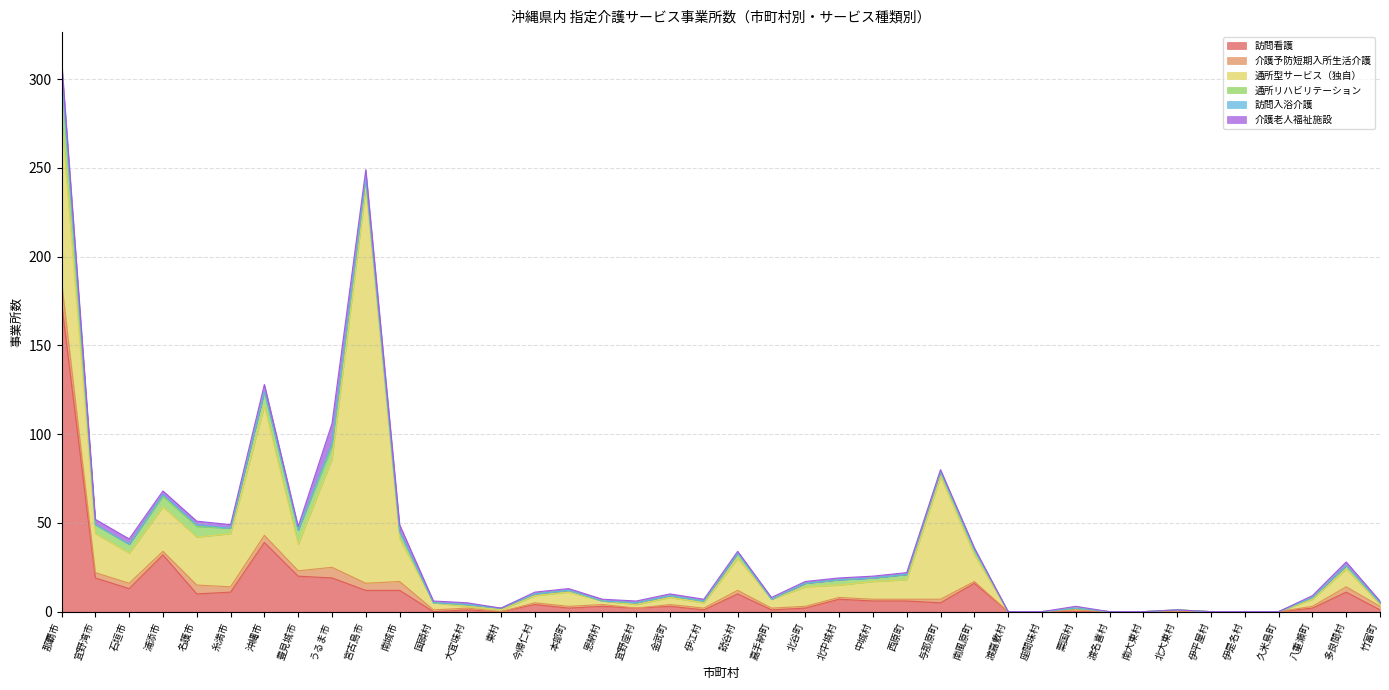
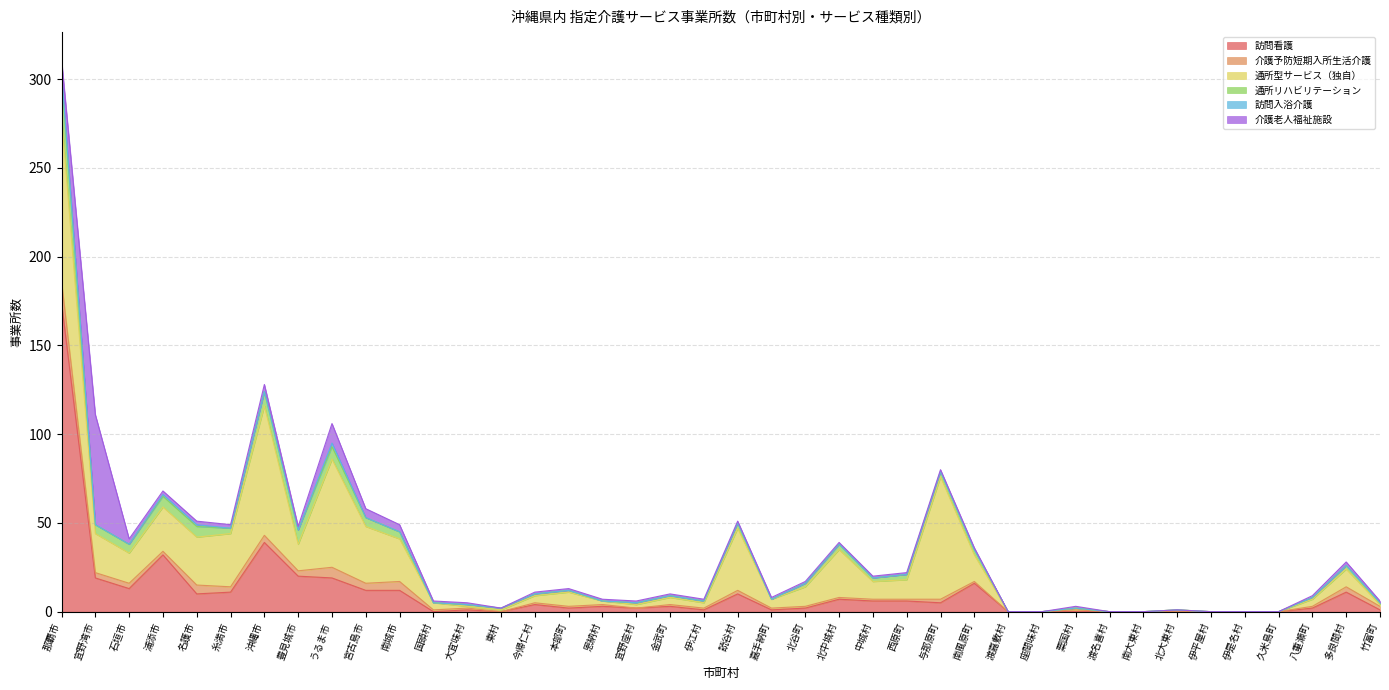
  {
    "通所型サービス（独自）": {
      "那覇市": 93,
      "宜野湾市": 22,
      "石垣市": 17,
      "浦添市": 25,
      "名護市": 27,
      "糸満市": 30,
      "沖縄市": 73,
      "豊見城市": 15,
      "うるま市": 61,
-     "宮古島市": 223,
+     "宮古島市": 32,
      "南城市": 24,
-     "読谷村": 18,
+     "読谷村": 35,
      "北谷町": 11,
-     "北中城村": 7,
+     "北中城村": 27,
      "中城村": 10,
      "西原町": 11,
      "与那原町": 69,
      "南風原町": 15,
      "多良間村": 10
    },
    "通所リハビリテーション": {
      "那覇市": 22,
      "うるま市": 7
    },
    "訪問入浴介護": {
      "那覇市": 3,
      "うるま市": 2
    },
    "介護老人福祉施設": {
      "那覇市": 7,
-     "宜野湾市": 3,
+     "宜野湾市": 62,
      "石垣市": 3,
      "浦添市": 2,
      "名護市": 2,
      "糸満市": 2,
      "沖縄市": 4,
      "豊見城市": 2,
      "うるま市": 11,
      "宮古島市": 5,
      "南城市": 4,
      "多良間村": 2
    }
  }
